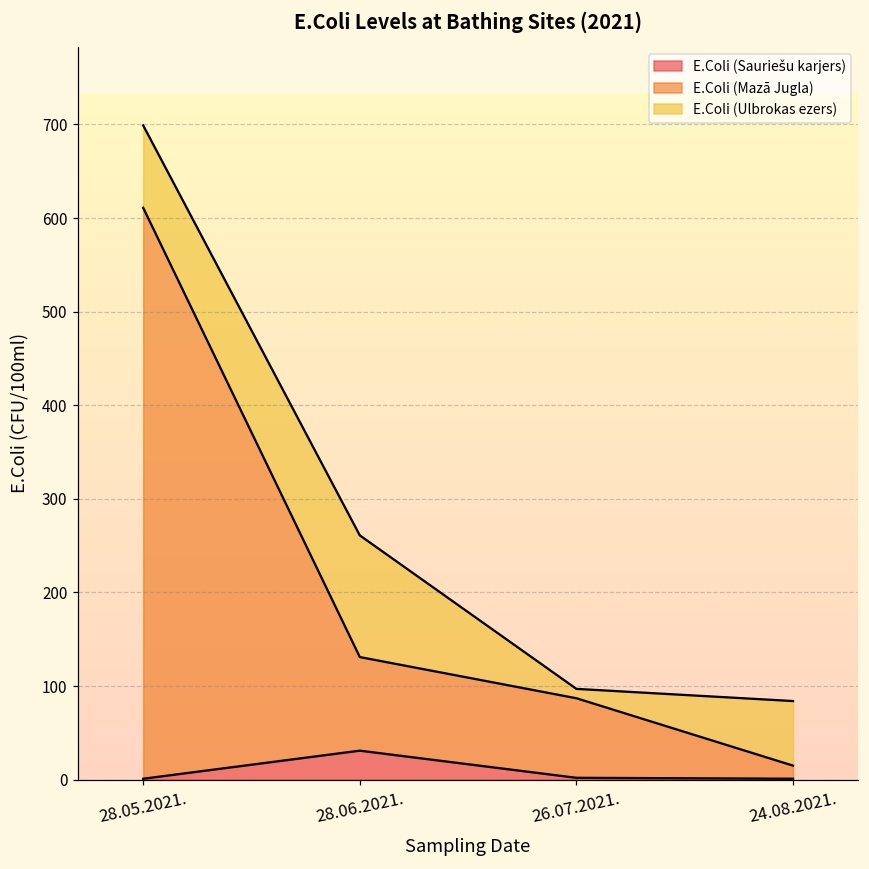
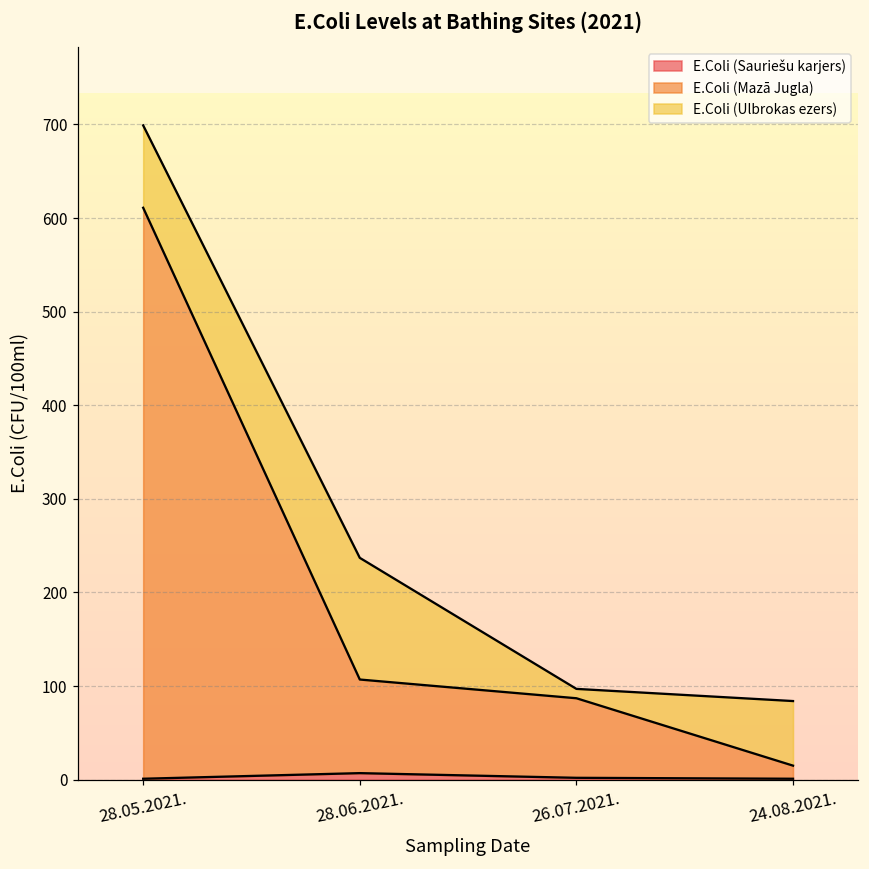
  {
    "E.Coli (Sauriešu karjers)": {
      "28.05.2021.": 0,
-     "28.06.2021.": 30,
+     "28.06.2021.": 10,
      "26.07.2021.": 0,
      "24.08.2021.": 0
    },
    "E.Coli (Mazā Jugla)": {
      "28.05.2021.": 610,
      "28.06.2021.": 100,
      "26.07.2021.": 90,
      "24.08.2021.": 10
    },
    "E.Coli (Ulbrokas ezers)": {
      "28.05.2021.": 90,
      "28.06.2021.": 130,
      "26.07.2021.": 10,
      "24.08.2021.": 70
    }
  }
